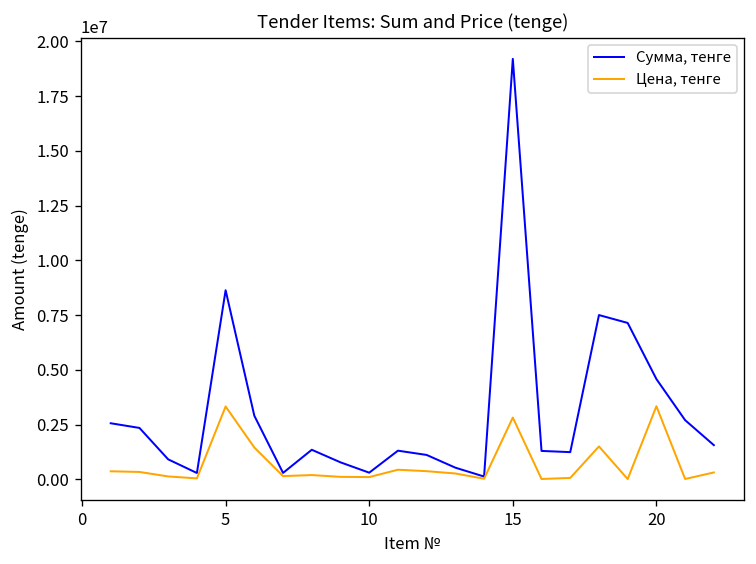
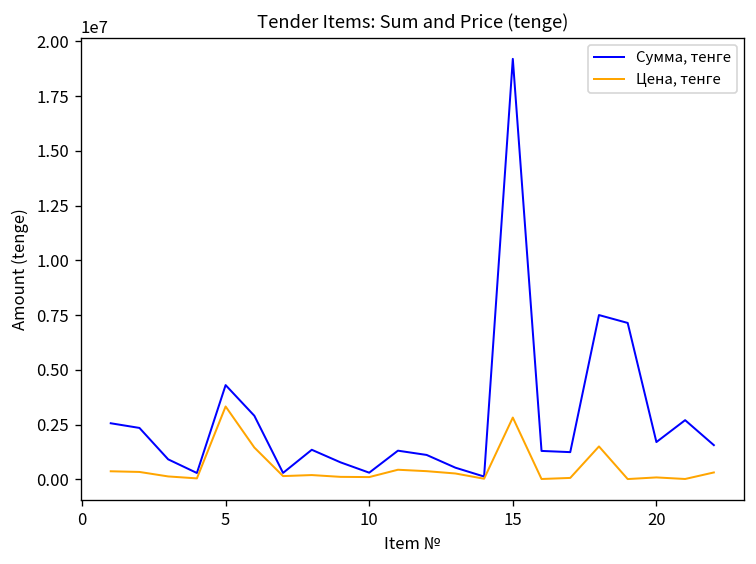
  {
    "Сумма, тенге": {
-     "5": 8600000,
+     "5": 4300000,
      "10": 300000,
      "15": 19200000,
-     "20": 4600000
+     "20": 1700000
    },
    "Цена, тенге": {
      "5": 3300000,
      "10": 100000,
      "15": 2800000,
-     "20": 3300000
+     "20": 100000
    }
  }
